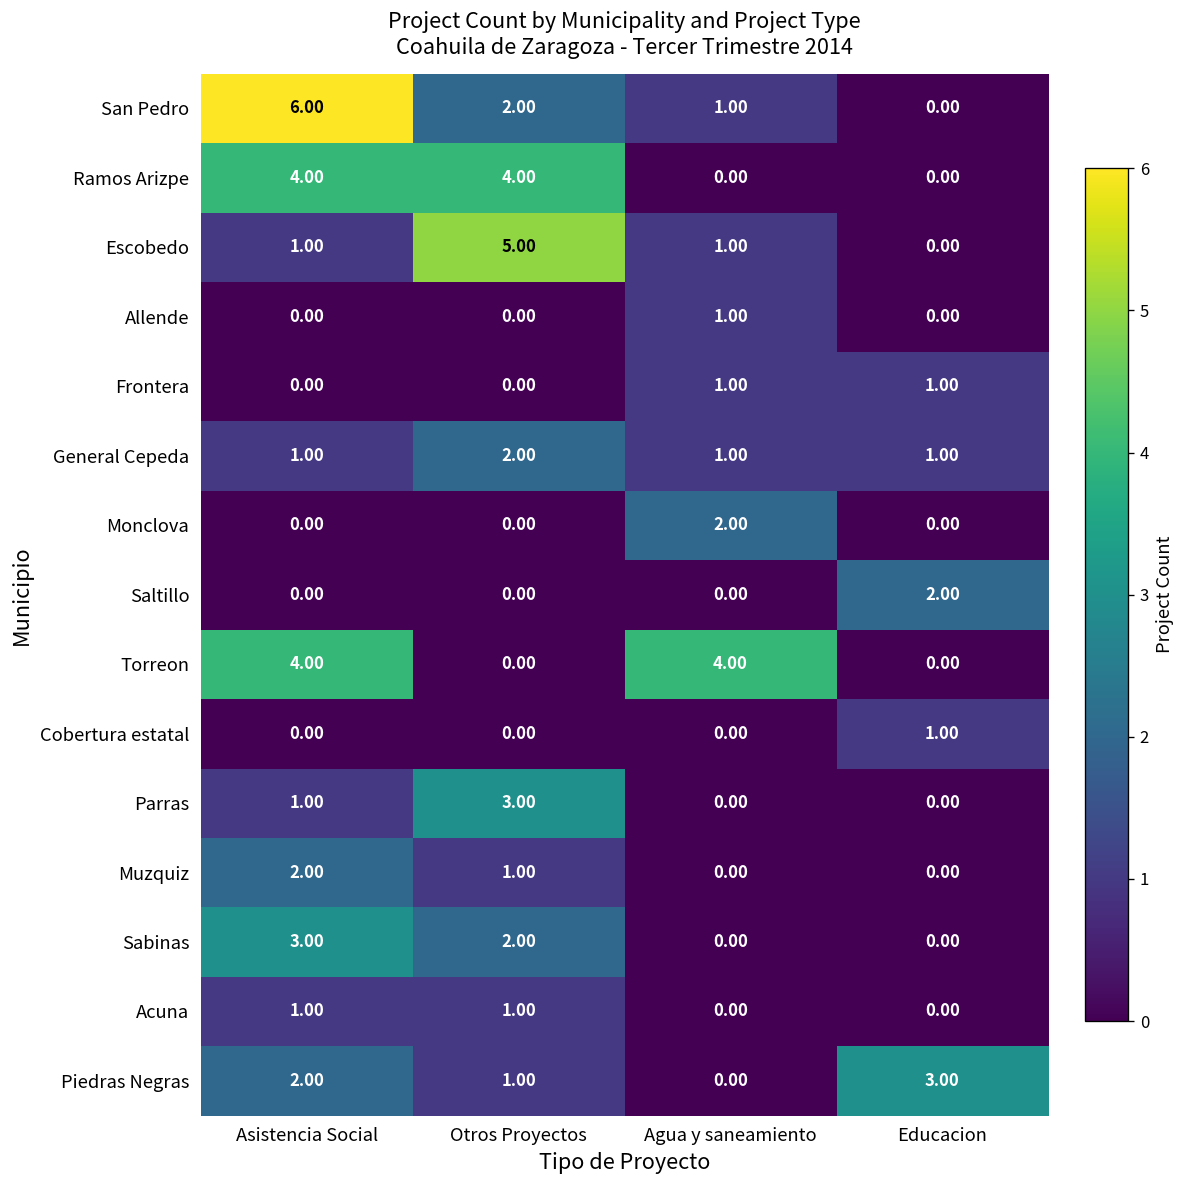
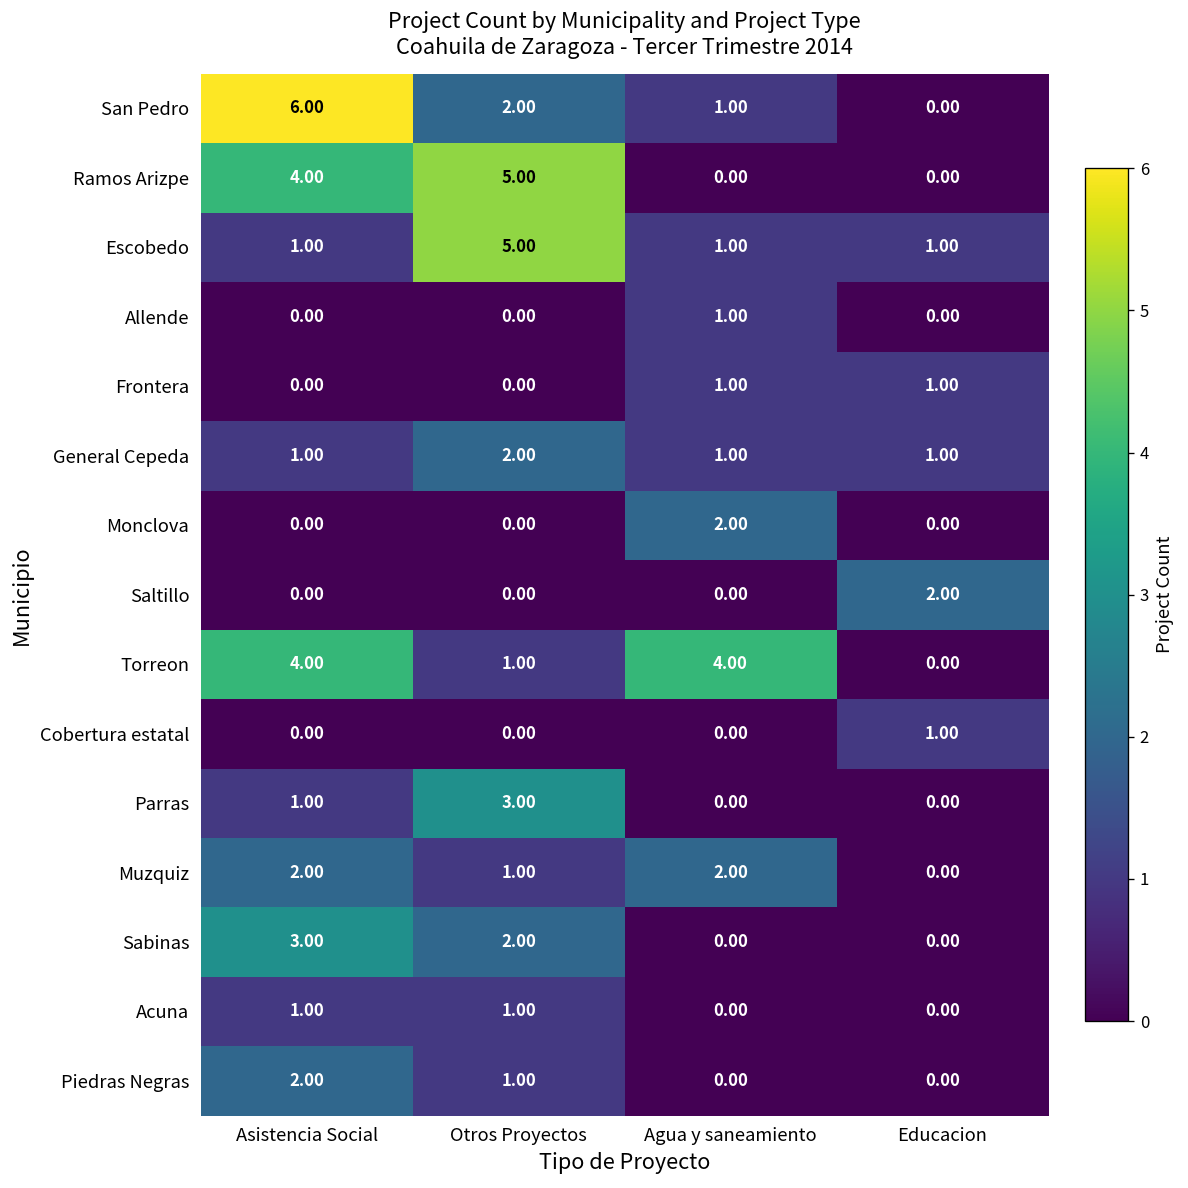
  {
    "San Pedro": {
      "Asistencia Social": 6.00,
      "Otros Proyectos": 2.00,
      "Agua y saneamiento": 1.00,
      "Educacion": 0.00
    },
    "Ramos Arizpe": {
      "Asistencia Social": 4.00,
-     "Otros Proyectos": 4.00,
+     "Otros Proyectos": 5.00,
      "Agua y saneamiento": 0.00,
      "Educacion": 0.00
    },
    "Escobedo": {
      "Asistencia Social": 1.00,
      "Otros Proyectos": 5.00,
      "Agua y saneamiento": 1.00,
-     "Educacion": 0.00
+     "Educacion": 1.00
    },
    "Allende": {
      "Asistencia Social": 0.00,
      "Otros Proyectos": 0.00,
      "Agua y saneamiento": 1.00,
      "Educacion": 0.00
    },
    "Frontera": {
      "Asistencia Social": 0.00,
      "Otros Proyectos": 0.00,
      "Agua y saneamiento": 1.00,
      "Educacion": 1.00
    },
    "General Cepeda": {
      "Asistencia Social": 1.00,
      "Otros Proyectos": 2.00,
      "Agua y saneamiento": 1.00,
      "Educacion": 1.00
    },
    "Monclova": {
      "Asistencia Social": 0.00,
      "Otros Proyectos": 0.00,
      "Agua y saneamiento": 2.00,
      "Educacion": 0.00
    },
    "Saltillo": {
      "Asistencia Social": 0.00,
      "Otros Proyectos": 0.00,
      "Agua y saneamiento": 0.00,
      "Educacion": 2.00
    },
    "Torreon": {
      "Asistencia Social": 4.00,
-     "Otros Proyectos": 0.00,
+     "Otros Proyectos": 1.00,
      "Agua y saneamiento": 4.00,
      "Educacion": 0.00
    },
    "Cobertura estatal": {
      "Asistencia Social": 0.00,
      "Otros Proyectos": 0.00,
      "Agua y saneamiento": 0.00,
      "Educacion": 1.00
    },
    "Parras": {
      "Asistencia Social": 1.00,
      "Otros Proyectos": 3.00,
      "Agua y saneamiento": 0.00,
      "Educacion": 0.00
    },
    "Muzquiz": {
      "Asistencia Social": 2.00,
      "Otros Proyectos": 1.00,
-     "Agua y saneamiento": 0.00,
+     "Agua y saneamiento": 2.00,
      "Educacion": 0.00
    },
    "Sabinas": {
      "Asistencia Social": 3.00,
      "Otros Proyectos": 2.00,
      "Agua y saneamiento": 0.00,
      "Educacion": 0.00
    },
    "Acuna": {
      "Asistencia Social": 1.00,
      "Otros Proyectos": 1.00,
      "Agua y saneamiento": 0.00,
      "Educacion": 0.00
    },
    "Piedras Negras": {
      "Asistencia Social": 2.00,
      "Otros Proyectos": 1.00,
      "Agua y saneamiento": 0.00,
-     "Educacion": 3.00
+     "Educacion": 0.00
    }
  }
